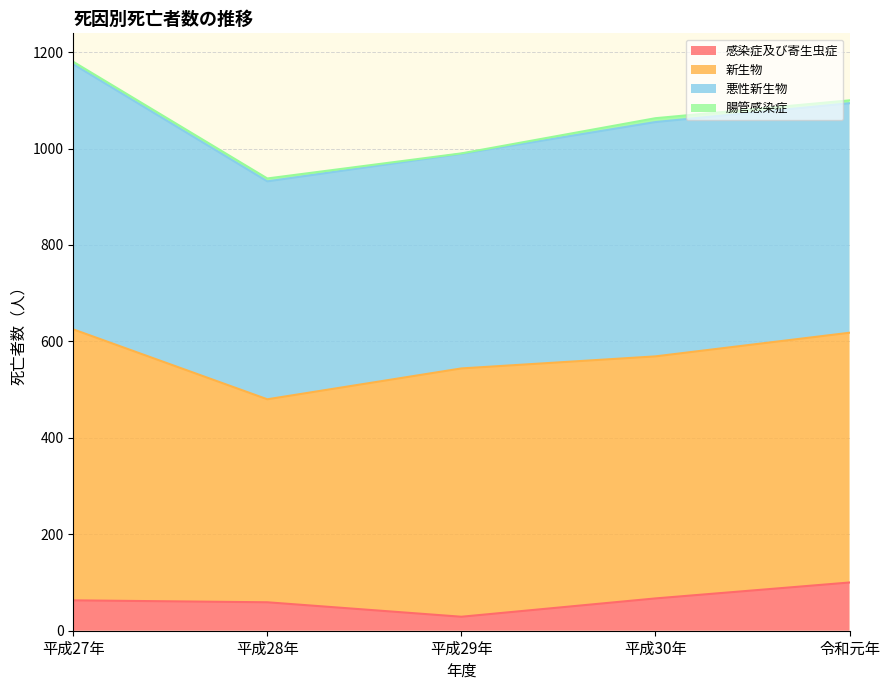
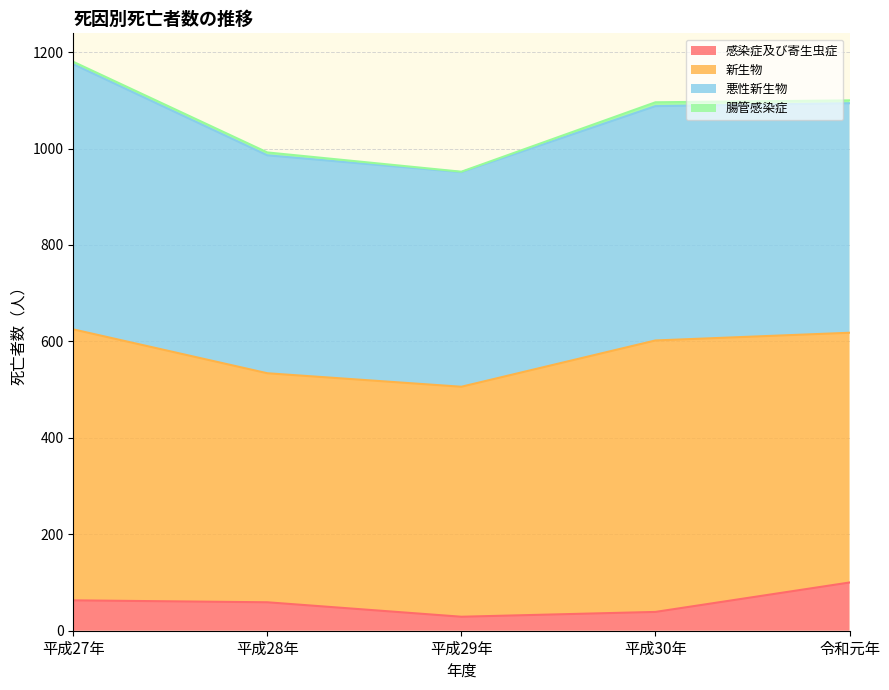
  {
    "感染症及び寄生虫症": {
      "平成27年": 60,
      "平成28年": 60,
      "平成29年": 30,
-     "平成30年": 70,
+     "平成30年": 40,
      "令和元年": 100
    },
    "新生物": {
      "平成27年": 560,
-     "平成28年": 420,
-     "平成29年": 520,
-     "平成30年": 500,
+     "平成28年": 480,
+     "平成29年": 480,
+     "平成30年": 560,
      "令和元年": 520
    },
    "悪性新生物": {
      "平成28年": 450,
      "平成30年": 490,
      "令和元年": 480
    },
    "腸管感染症": {
      "平成28年": 10,
      "平成30年": 10,
      "令和元年": 10
    }
  }
